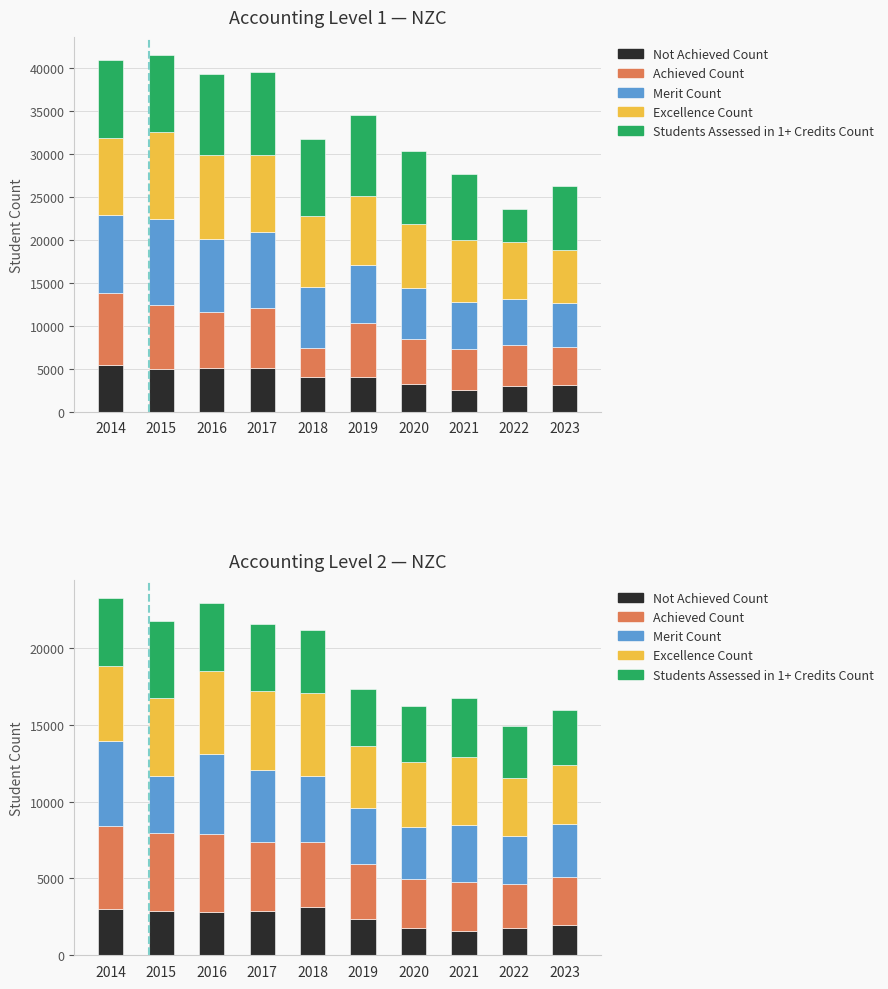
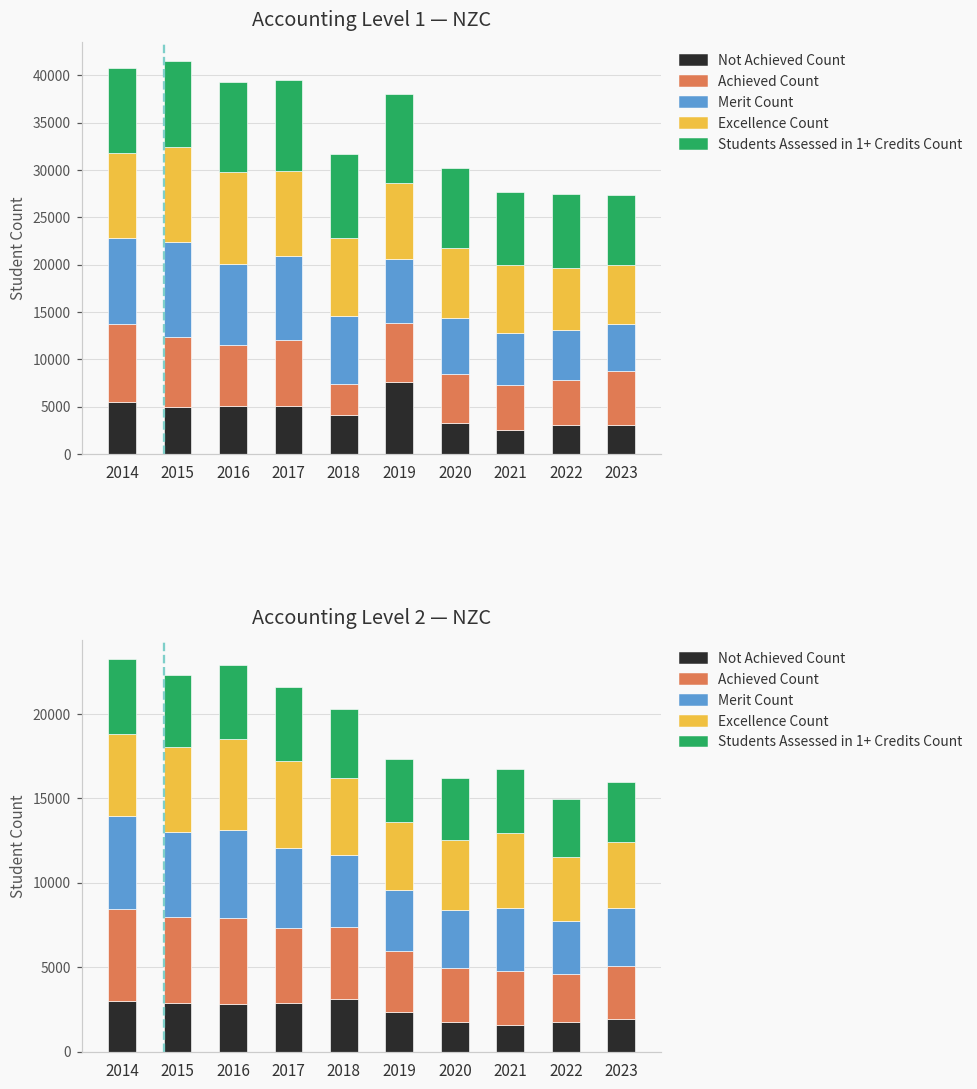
  {
    "Accounting Level 1 — NZC": {
      "Not Achieved Count": {
        "2014": 5000,
        "2015": 5000,
        "2016": 5000,
        "2017": 5000,
        "2018": 4000,
-       "2019": 4000,
+       "2019": 8000,
        "2020": 3000,
        "2021": 3000,
        "2022": 3000,
        "2023": 3000
      },
      "Achieved Count": {
        "2014": 8000,
        "2015": 7000,
        "2016": 6000,
        "2017": 7000,
        "2018": 3000,
        "2019": 6000,
        "2020": 5000,
        "2021": 5000,
        "2022": 5000,
-       "2023": 4000
+       "2023": 6000
      },
      "Merit Count": {
        "2014": 9000,
        "2015": 10000,
        "2016": 9000,
        "2017": 9000,
        "2018": 7000,
        "2019": 7000,
        "2020": 6000,
        "2021": 5000,
        "2022": 5000,
        "2023": 5000
      },
      "Excellence Count": {
        "2014": 9000,
        "2015": 10000,
        "2016": 10000,
        "2017": 9000,
        "2018": 8000,
        "2019": 8000,
        "2020": 7000,
        "2021": 7000,
        "2022": 7000,
        "2023": 6000
      },
      "Students Assessed in 1+ Credits Count": {
        "2014": 9000,
        "2015": 9000,
        "2016": 9000,
        "2017": 10000,
        "2018": 9000,
        "2019": 9000,
        "2020": 8000,
        "2021": 8000,
-       "2022": 4000,
+       "2022": 8000,
        "2023": 7000
      }
    },
    "Accounting Level 2 — NZC": {
      "Not Achieved Count": {
        "2014": 3000,
        "2015": 2900,
        "2016": 2800,
        "2017": 2900,
        "2018": 3100,
        "2019": 2400,
        "2020": 1800,
        "2021": 1600,
        "2022": 1800,
        "2023": 1900
      },
      "Achieved Count": {
        "2014": 5400,
        "2015": 5100,
        "2016": 5100,
        "2017": 4500,
        "2018": 4300,
        "2019": 3600,
        "2020": 3200,
        "2021": 3200,
        "2022": 2800,
        "2023": 3100
      },
      "Merit Count": {
        "2014": 5500,
-       "2015": 3700,
+       "2015": 5000,
        "2016": 5200,
        "2017": 4700,
        "2018": 4300,
        "2019": 3600,
        "2020": 3400,
        "2021": 3700,
        "2022": 3100,
        "2023": 3400
      },
      "Excellence Count": {
        "2014": 4900,
        "2015": 5100,
        "2016": 5400,
        "2017": 5100,
-       "2018": 5400,
+       "2018": 4500,
        "2019": 4000,
        "2020": 4200,
        "2021": 4400,
        "2022": 3800,
        "2023": 3900
      },
      "Students Assessed in 1+ Credits Count": {
        "2014": 4400,
-       "2015": 5000,
+       "2015": 4300,
        "2016": 4400,
        "2017": 4400,
        "2018": 4100,
        "2019": 3700,
        "2020": 3700,
        "2021": 3800,
        "2022": 3400,
        "2023": 3600
      }
    }
  }
